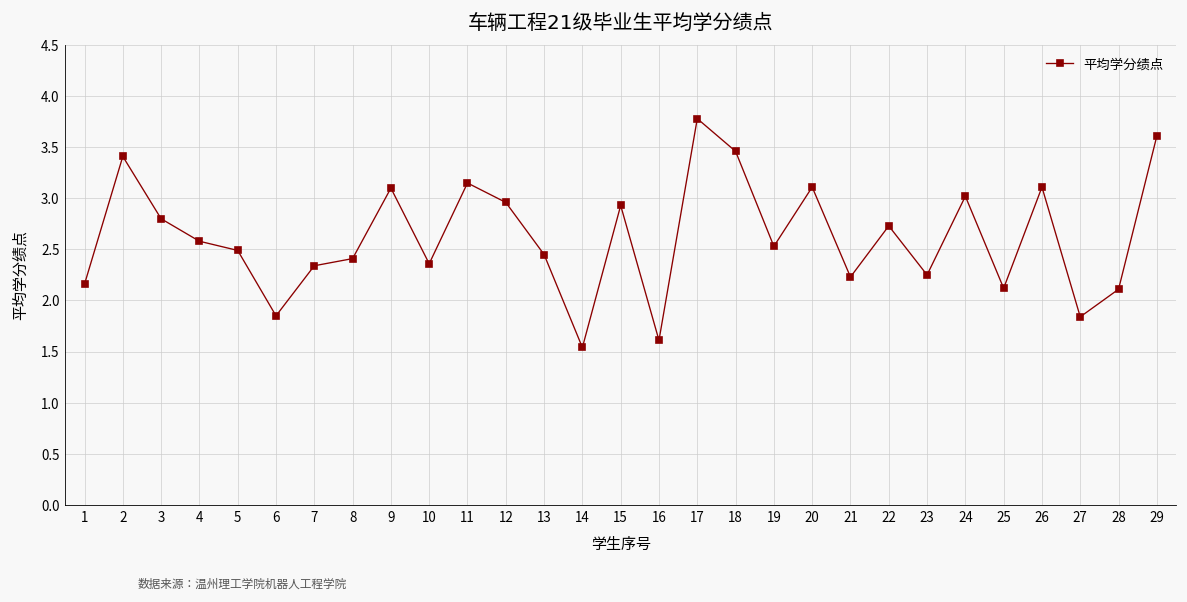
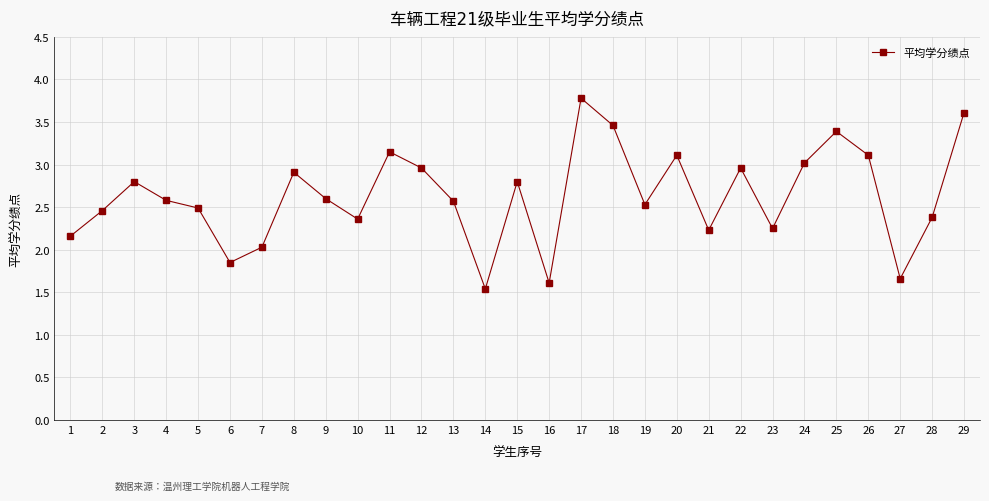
  {
    "1": 2.2,
-   "2": 3.4,
+   "2": 2.5,
    "3": 2.8,
    "4": 2.6,
    "5": 2.5,
    "6": 1.9,
-   "7": 2.3,
-   "8": 2.4,
-   "9": 3.1,
+   "7": 2.0,
+   "8": 2.9,
+   "9": 2.6,
    "10": 2.4,
    "11": 3.2,
    "12": 3.0,
-   "13": 2.5,
+   "13": 2.6,
    "14": 1.5,
-   "15": 2.9,
+   "15": 2.8,
    "16": 1.6,
    "17": 3.8,
    "18": 3.5,
    "19": 2.5,
    "20": 3.1,
    "21": 2.2,
-   "22": 2.7,
+   "22": 3.0,
    "23": 2.3,
    "24": 3.0,
-   "25": 2.1,
+   "25": 3.4,
    "26": 3.1,
-   "27": 1.8,
-   "28": 2.1,
+   "27": 1.7,
+   "28": 2.4,
    "29": 3.6
  }
